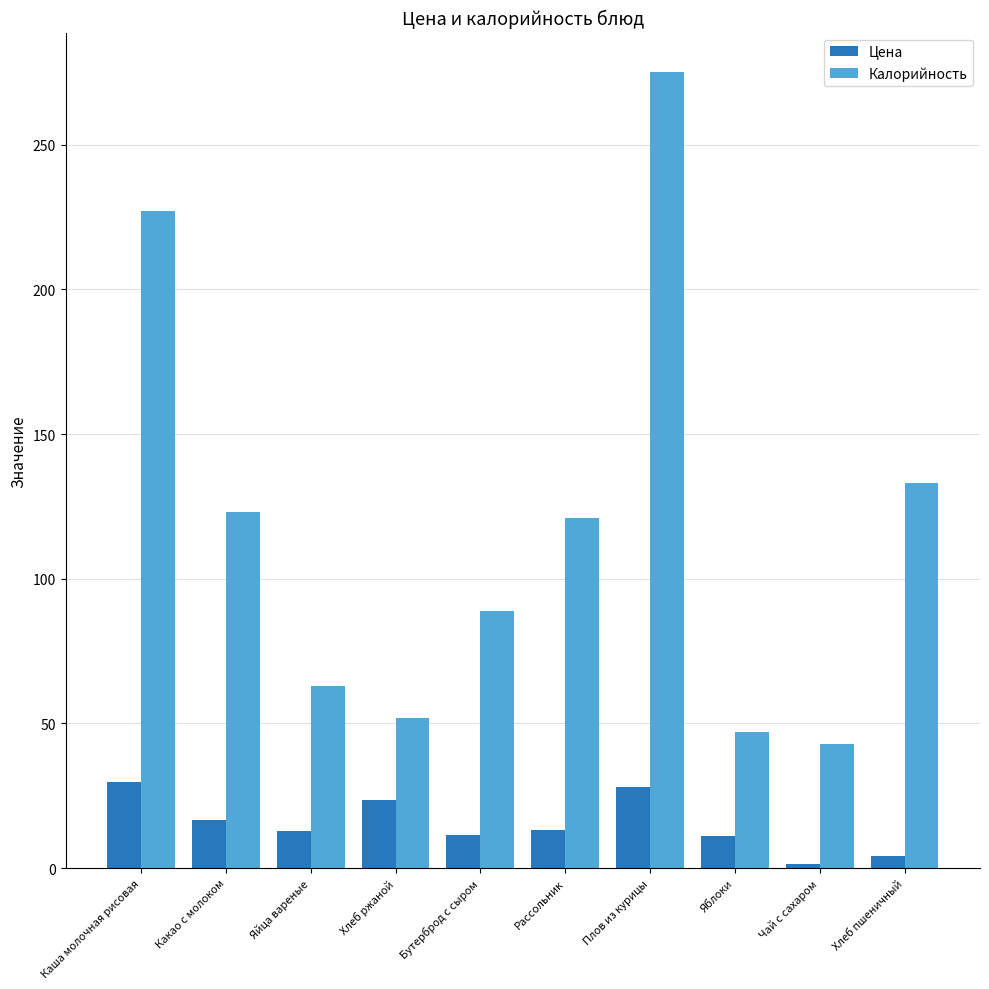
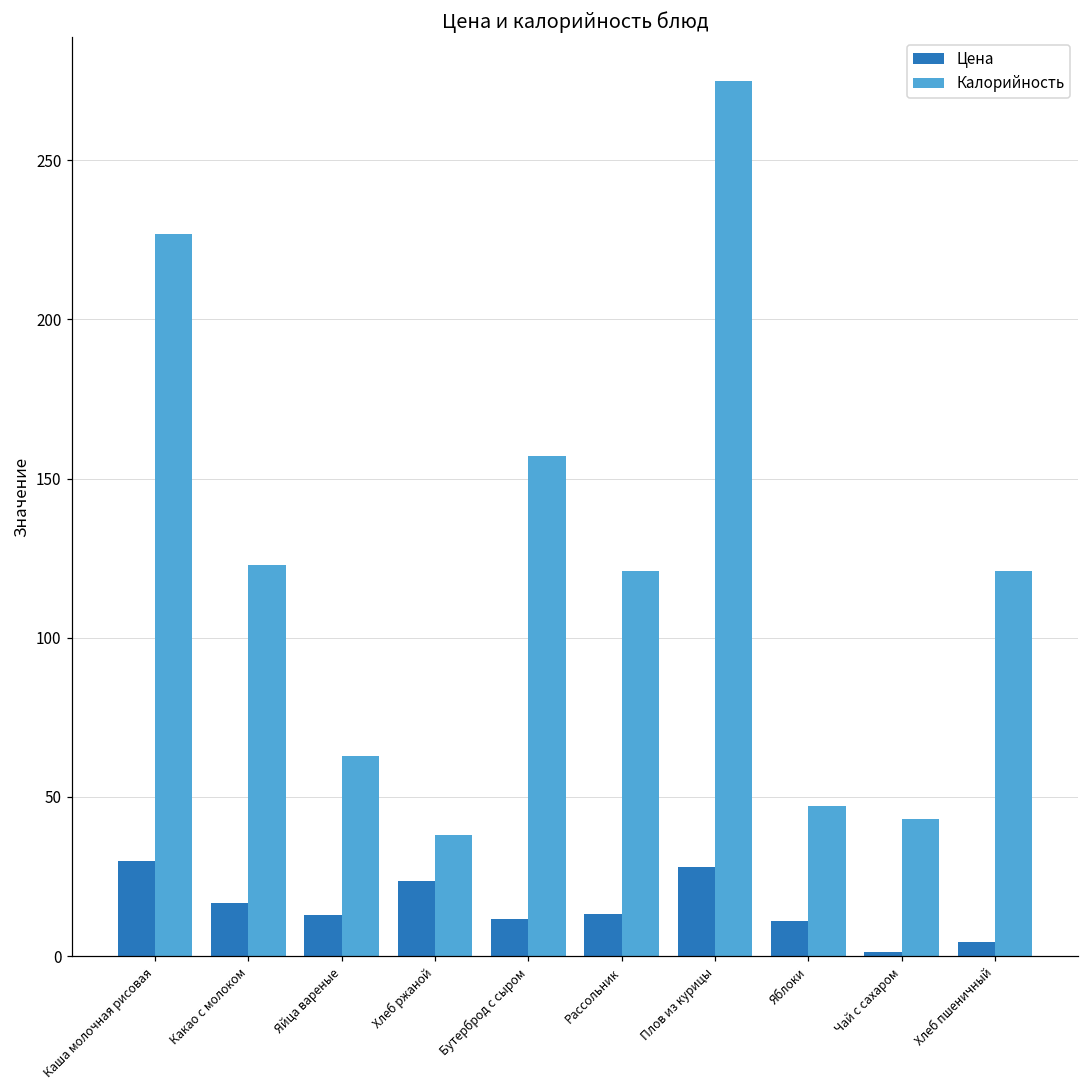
  {
    "Цена": {
      "Каша молочная рисовая": 30,
      "Какао с молоком": 17,
      "Яйца вареные": 13,
      "Хлеб ржаной": 23,
      "Бутерброд с сыром": 12,
      "Рассольник": 13,
      "Плов из курицы": 28,
      "Яблоки": 11,
      "Чай с сахаром": 1,
      "Хлеб пшеничный": 4
    },
    "Калорийность": {
      "Каша молочная рисовая": 227,
      "Какао с молоком": 123,
      "Яйца вареные": 63,
-     "Хлеб ржаной": 52,
-     "Бутерброд с сыром": 89,
+     "Хлеб ржаной": 38,
+     "Бутерброд с сыром": 157,
      "Рассольник": 121,
      "Плов из курицы": 275,
      "Яблоки": 47,
      "Чай с сахаром": 43,
-     "Хлеб пшеничный": 133
+     "Хлеб пшеничный": 121
    }
  }
